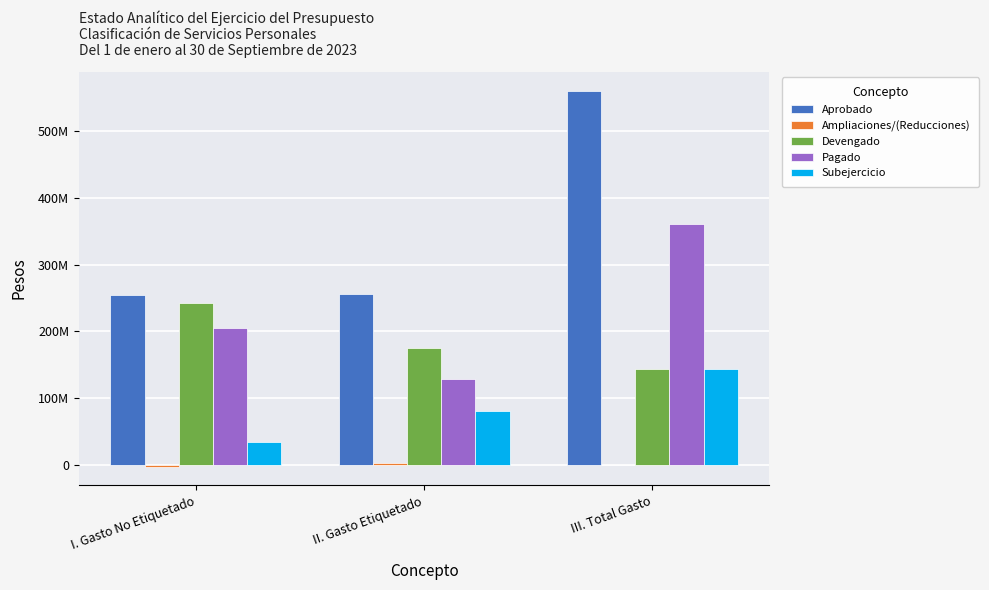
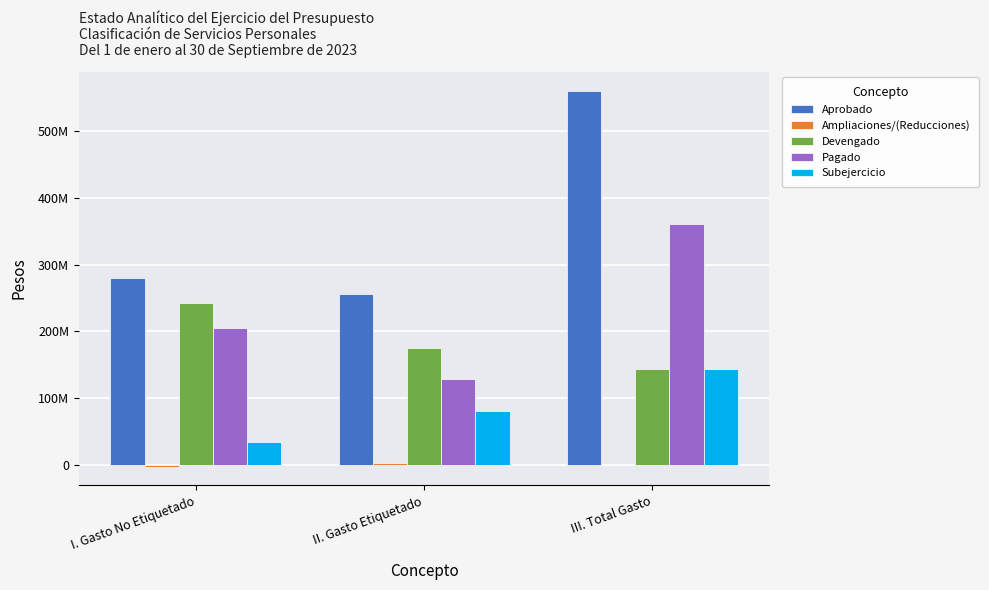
  {
    "Aprobado": {
-     "I. Gasto No Etiquetado": 250000000,
+     "I. Gasto No Etiquetado": 280000000,
      "II. Gasto Etiquetado": 260000000,
      "III. Total Gasto": 560000000
    },
    "Devengado": {
      "I. Gasto No Etiquetado": 240000000,
      "II. Gasto Etiquetado": 180000000,
      "III. Total Gasto": 140000000
    },
    "Pagado": {
      "I. Gasto No Etiquetado": 200000000,
      "II. Gasto Etiquetado": 130000000,
      "III. Total Gasto": 360000000
    },
    "Subejercicio": {
      "I. Gasto No Etiquetado": 30000000,
      "II. Gasto Etiquetado": 80000000,
      "III. Total Gasto": 140000000
    }
  }
